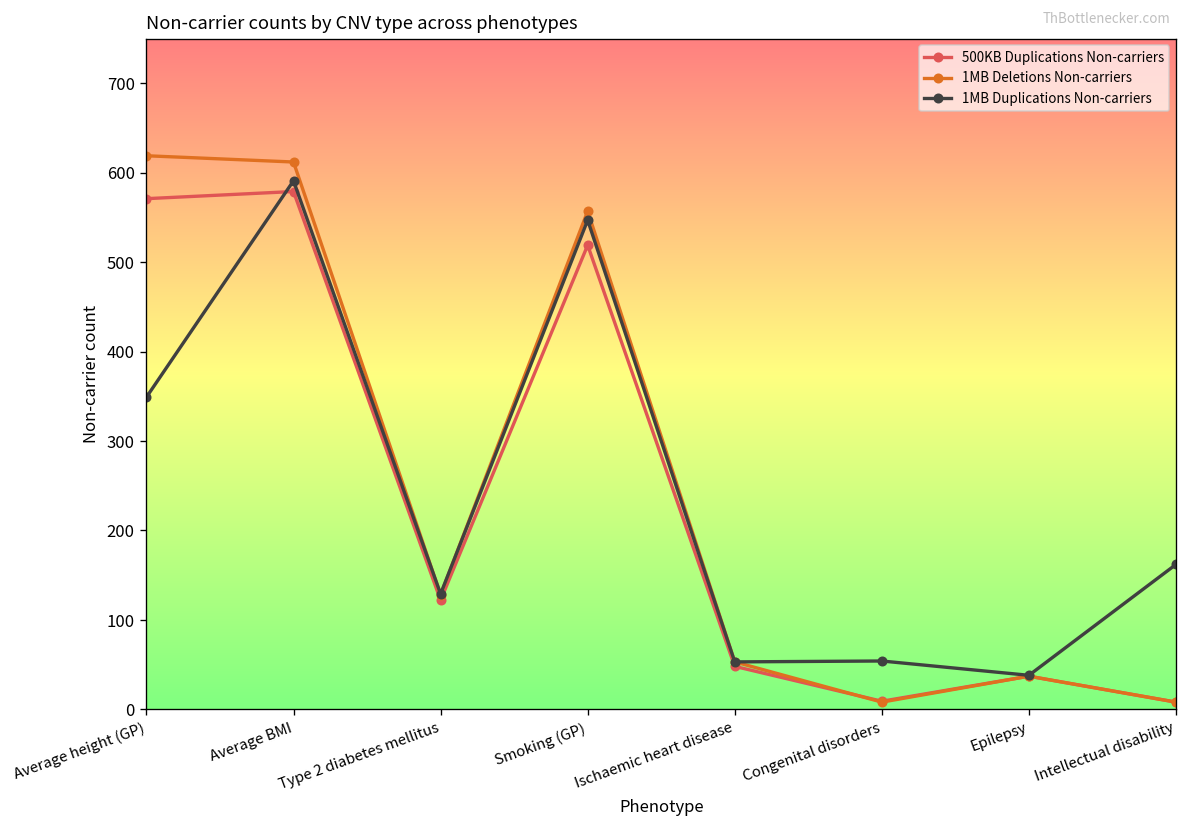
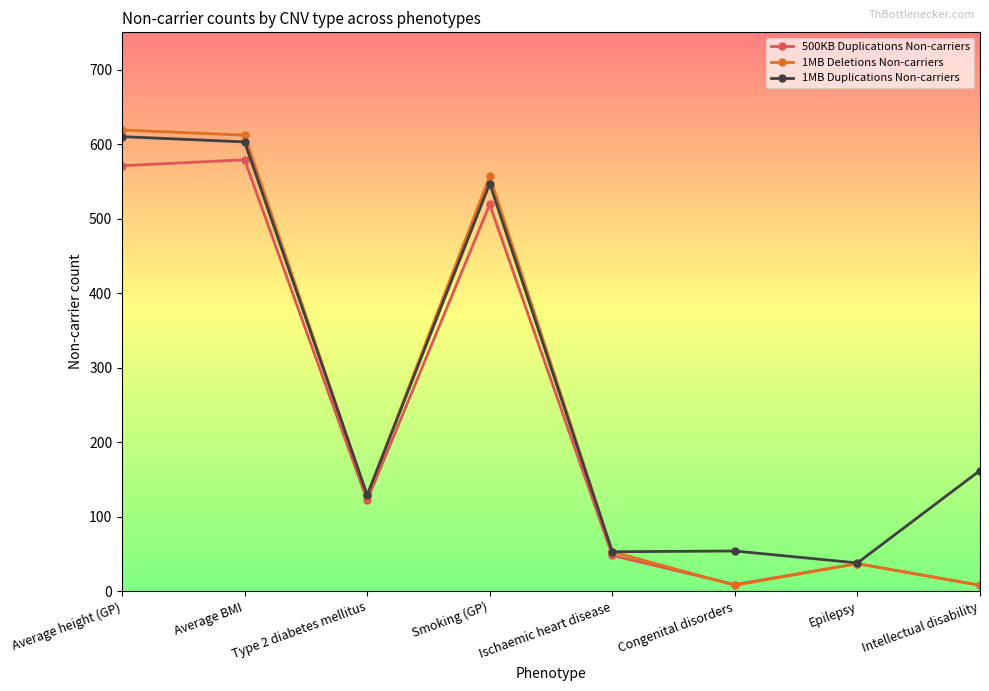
  {
    "1MB Duplications Non-carriers": {
-     "Average height (GP)": 350,
-     "Average BMI": 590,
+     "Average height (GP)": 610,
+     "Average BMI": 600,
      "Smoking (GP)": 550,
      "Congenital disorders": 50,
      "Intellectual disability": 160
    }
  }
